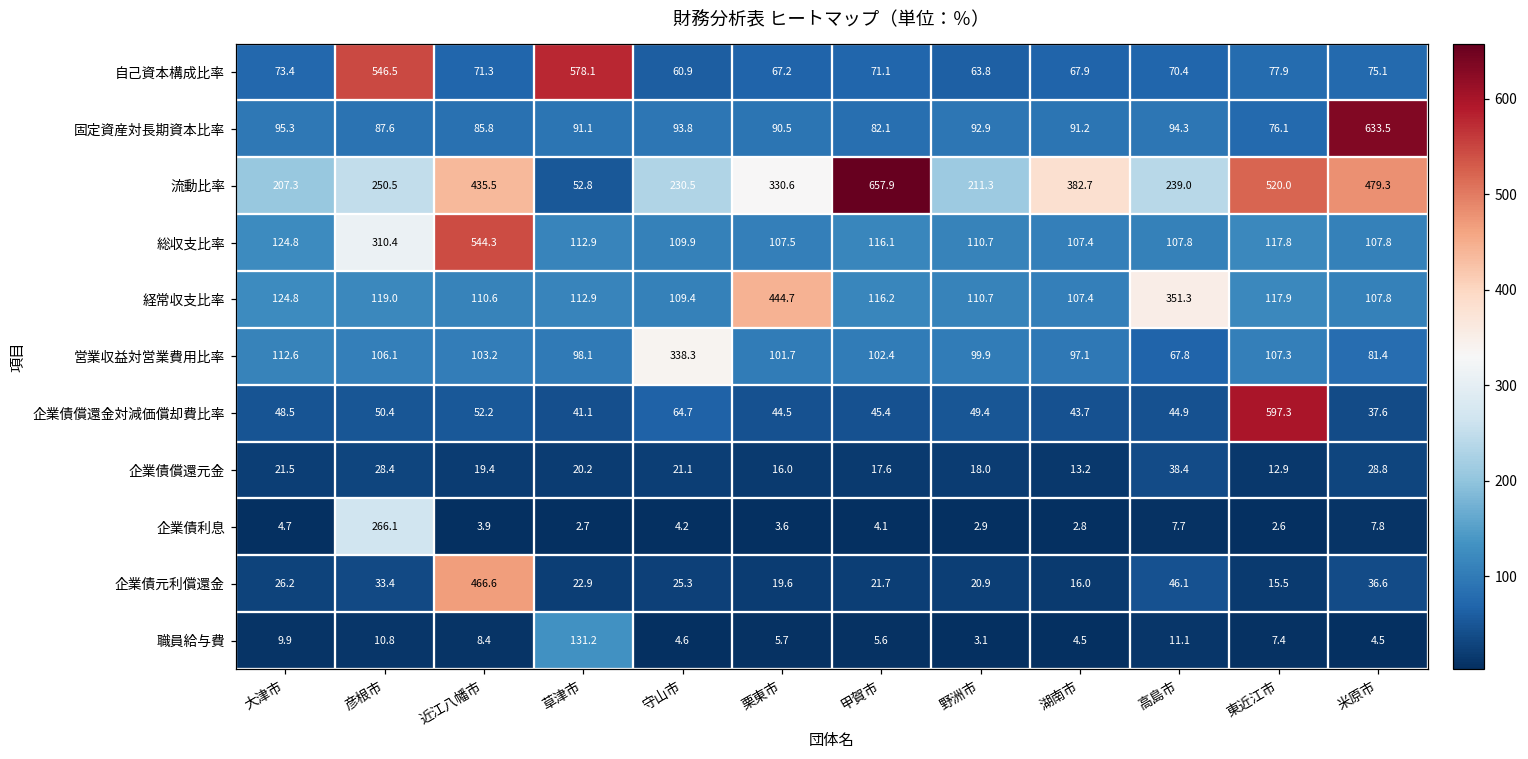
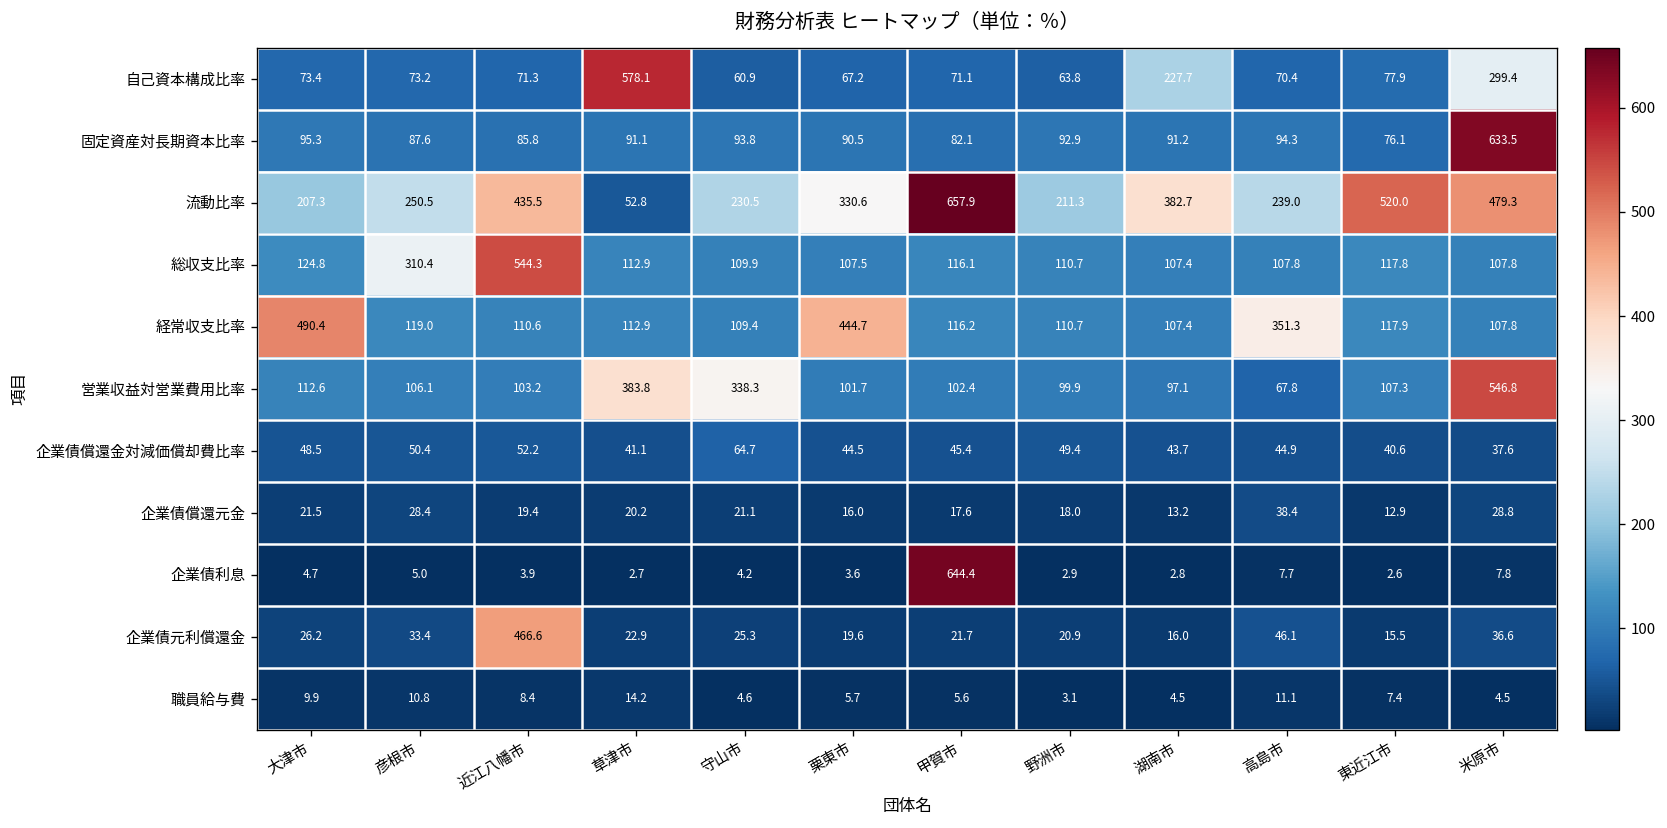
  {
    "自己資本構成比率": {
      "大津市": 73.4,
-     "彦根市": 546.5,
+     "彦根市": 73.2,
      "近江八幡市": 71.3,
      "草津市": 578.1,
      "守山市": 60.9,
      "栗東市": 67.2,
      "甲賀市": 71.1,
      "野洲市": 63.8,
-     "湖南市": 67.9,
+     "湖南市": 227.7,
      "高島市": 70.4,
      "東近江市": 77.9,
-     "米原市": 75.1
+     "米原市": 299.4
    },
    "固定資産対長期資本比率": {
      "大津市": 95.3,
      "彦根市": 87.6,
      "近江八幡市": 85.8,
      "草津市": 91.1,
      "守山市": 93.8,
      "栗東市": 90.5,
      "甲賀市": 82.1,
      "野洲市": 92.9,
      "湖南市": 91.2,
      "高島市": 94.3,
      "東近江市": 76.1,
      "米原市": 633.5
    },
    "流動比率": {
      "大津市": 207.3,
      "彦根市": 250.5,
      "近江八幡市": 435.5,
      "草津市": 52.8,
      "守山市": 230.5,
      "栗東市": 330.6,
      "甲賀市": 657.9,
      "野洲市": 211.3,
      "湖南市": 382.7,
      "高島市": 239.0,
      "東近江市": 520.0,
      "米原市": 479.3
    },
    "総収支比率": {
      "大津市": 124.8,
      "彦根市": 310.4,
      "近江八幡市": 544.3,
      "草津市": 112.9,
      "守山市": 109.9,
      "栗東市": 107.5,
      "甲賀市": 116.1,
      "野洲市": 110.7,
      "湖南市": 107.4,
      "高島市": 107.8,
      "東近江市": 117.8,
      "米原市": 107.8
    },
    "経常収支比率": {
-     "大津市": 124.8,
+     "大津市": 490.4,
      "彦根市": 119.0,
      "近江八幡市": 110.6,
      "草津市": 112.9,
      "守山市": 109.4,
      "栗東市": 444.7,
      "甲賀市": 116.2,
      "野洲市": 110.7,
      "湖南市": 107.4,
      "高島市": 351.3,
      "東近江市": 117.9,
      "米原市": 107.8
    },
    "営業収益対営業費用比率": {
      "大津市": 112.6,
      "彦根市": 106.1,
      "近江八幡市": 103.2,
-     "草津市": 98.1,
+     "草津市": 383.8,
      "守山市": 338.3,
      "栗東市": 101.7,
      "甲賀市": 102.4,
      "野洲市": 99.9,
      "湖南市": 97.1,
      "高島市": 67.8,
      "東近江市": 107.3,
-     "米原市": 81.4
+     "米原市": 546.8
    },
    "企業債償還金対減価償却費比率": {
      "大津市": 48.5,
      "彦根市": 50.4,
      "近江八幡市": 52.2,
      "草津市": 41.1,
      "守山市": 64.7,
      "栗東市": 44.5,
      "甲賀市": 45.4,
      "野洲市": 49.4,
      "湖南市": 43.7,
      "高島市": 44.9,
-     "東近江市": 597.3,
+     "東近江市": 40.6,
      "米原市": 37.6
    },
    "企業債償還元金": {
      "大津市": 21.5,
      "彦根市": 28.4,
      "近江八幡市": 19.4,
      "草津市": 20.2,
      "守山市": 21.1,
      "栗東市": 16.0,
      "甲賀市": 17.6,
      "野洲市": 18.0,
      "湖南市": 13.2,
      "高島市": 38.4,
      "東近江市": 12.9,
      "米原市": 28.8
    },
    "企業債利息": {
      "大津市": 4.7,
-     "彦根市": 266.1,
+     "彦根市": 5.0,
      "近江八幡市": 3.9,
      "草津市": 2.7,
      "守山市": 4.2,
      "栗東市": 3.6,
-     "甲賀市": 4.1,
+     "甲賀市": 644.4,
      "野洲市": 2.9,
      "湖南市": 2.8,
      "高島市": 7.7,
      "東近江市": 2.6,
      "米原市": 7.8
    },
    "企業債元利償還金": {
      "大津市": 26.2,
      "彦根市": 33.4,
      "近江八幡市": 466.6,
      "草津市": 22.9,
      "守山市": 25.3,
      "栗東市": 19.6,
      "甲賀市": 21.7,
      "野洲市": 20.9,
      "湖南市": 16.0,
      "高島市": 46.1,
      "東近江市": 15.5,
      "米原市": 36.6
    },
    "職員給与費": {
      "大津市": 9.9,
      "彦根市": 10.8,
      "近江八幡市": 8.4,
-     "草津市": 131.2,
+     "草津市": 14.2,
      "守山市": 4.6,
      "栗東市": 5.7,
      "甲賀市": 5.6,
      "野洲市": 3.1,
      "湖南市": 4.5,
      "高島市": 11.1,
      "東近江市": 7.4,
      "米原市": 4.5
    }
  }
